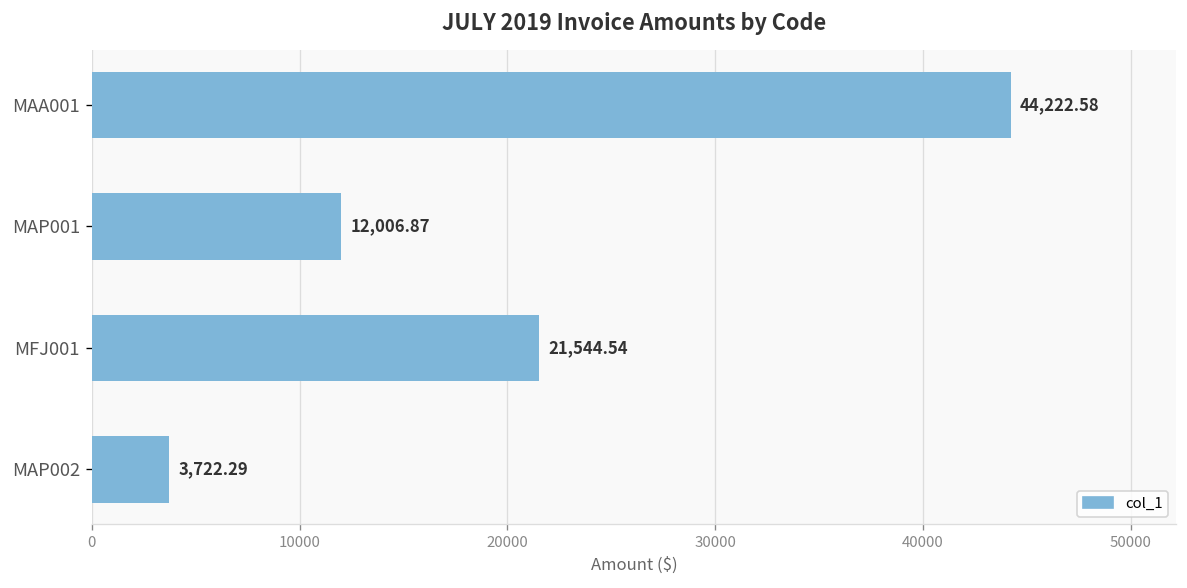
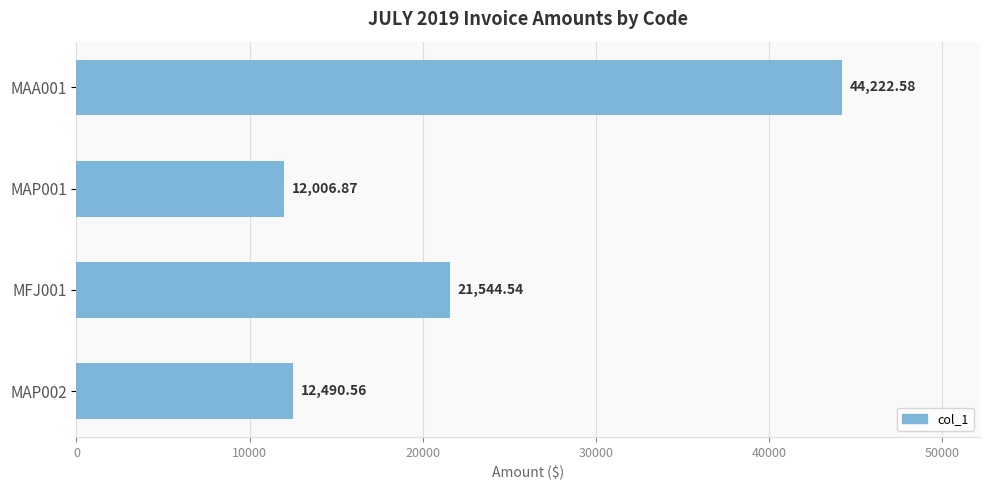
  {
    "MAA001": "44,222.58",
    "MAP001": "12,006.87",
    "MFJ001": "21,544.54",
-   "MAP002": "3,722.29"
+   "MAP002": "12,490.56"
  }
